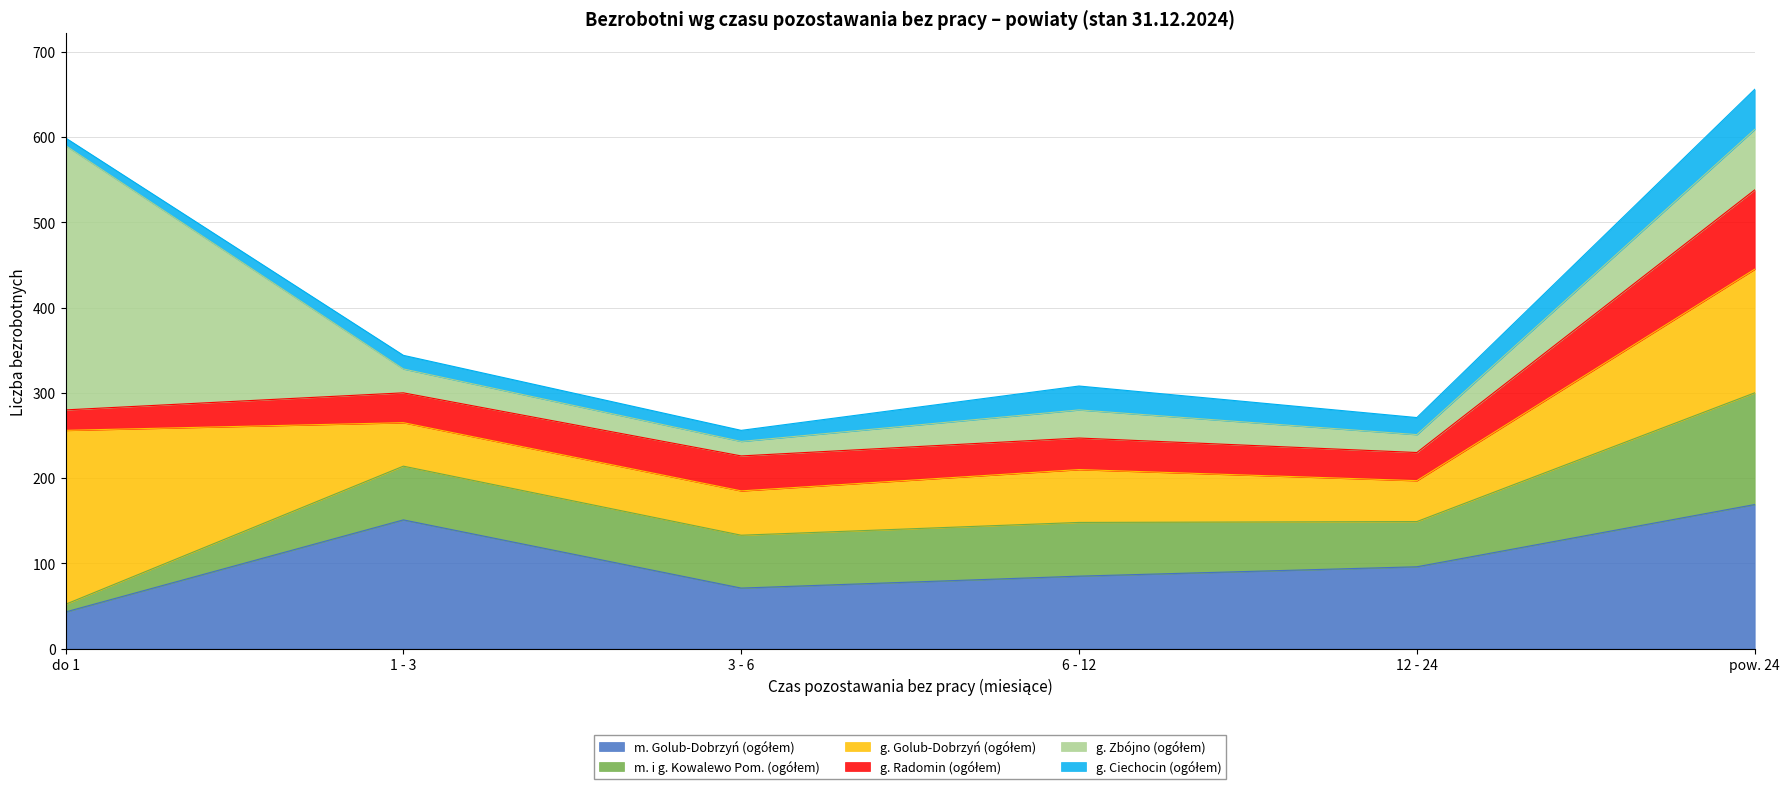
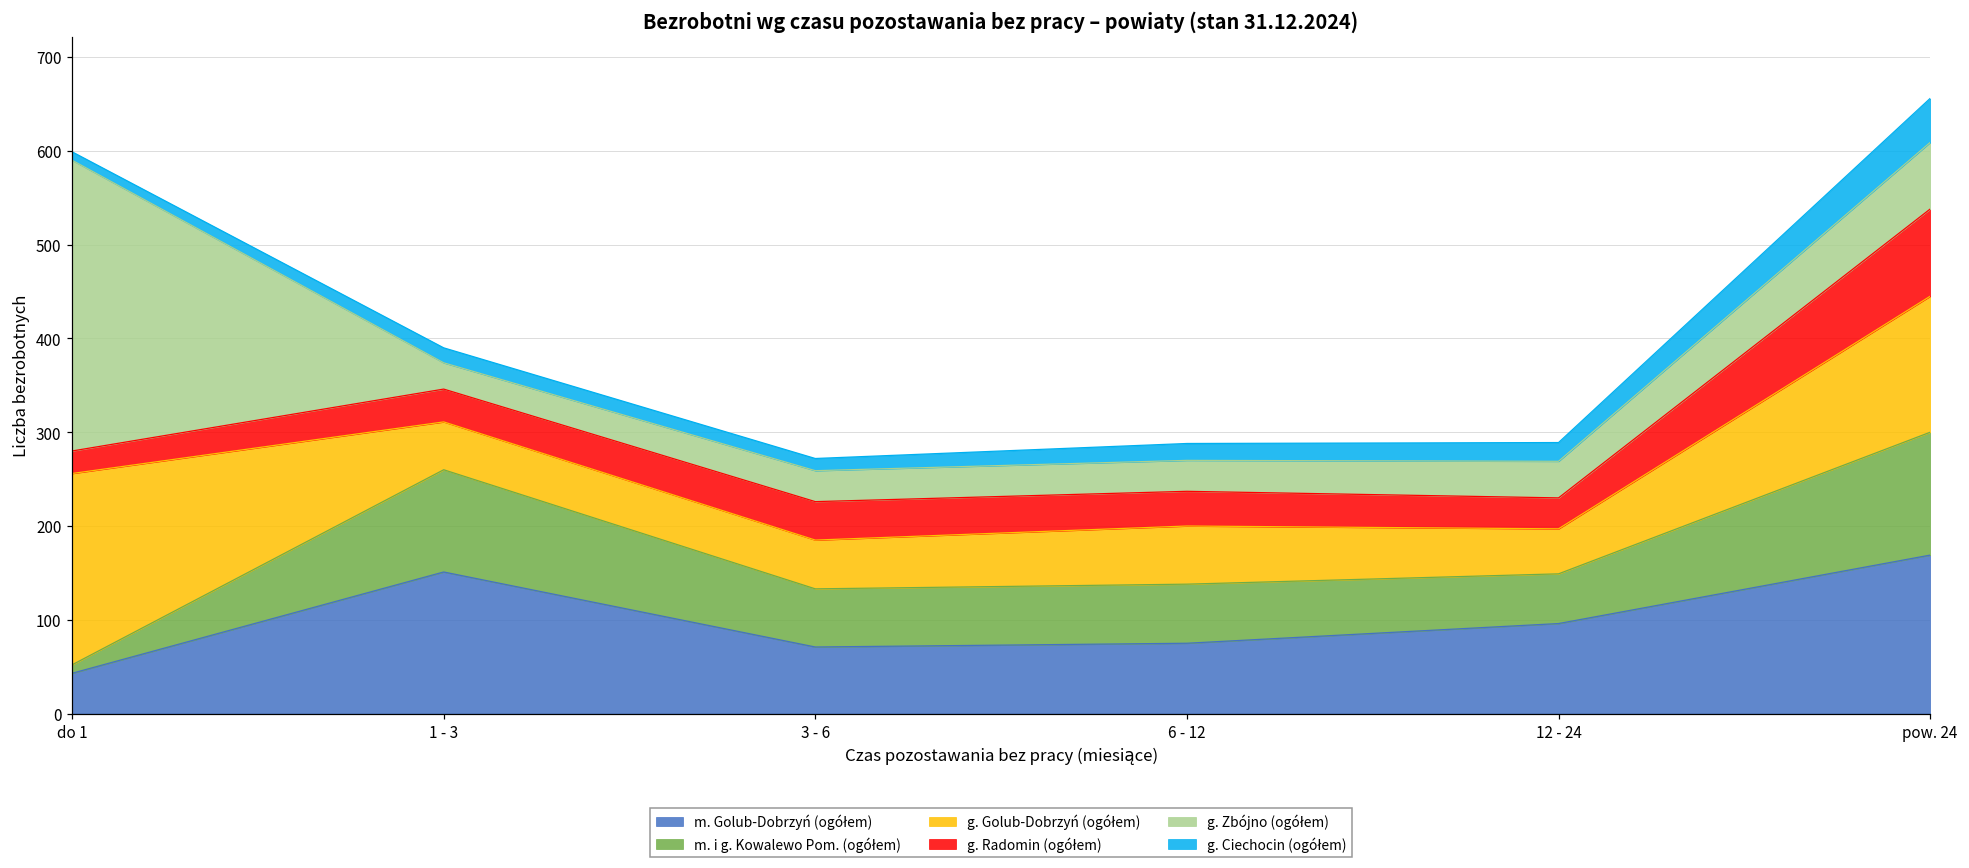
  {
    "m. Golub-Dobrzyń (ogółem)": {
      "do 1": 40,
      "1 - 3": 150,
      "3 - 6": 70,
-     "6 - 12": 90,
+     "6 - 12": 80,
      "12 - 24": 100,
      "pow. 24": 170
    },
    "m. i g. Kowalewo Pom. (ogółem)": {
      "do 1": 10,
-     "1 - 3": 60,
+     "1 - 3": 110,
      "3 - 6": 60,
      "6 - 12": 60,
      "12 - 24": 50,
      "pow. 24": 130
    },
    "g. Golub-Dobrzyń (ogółem)": {
      "do 1": 200,
      "1 - 3": 50,
      "3 - 6": 50,
      "6 - 12": 60,
      "12 - 24": 50,
      "pow. 24": 150
    },
    "g. Radomin (ogółem)": {
      "do 1": 20,
      "1 - 3": 40,
      "3 - 6": 40,
      "6 - 12": 40,
      "12 - 24": 30,
      "pow. 24": 90
    },
    "g. Zbójno (ogółem)": {
      "do 1": 310,
      "1 - 3": 30,
-     "3 - 6": 20,
+     "3 - 6": 30,
      "6 - 12": 30,
-     "12 - 24": 20,
+     "12 - 24": 40,
      "pow. 24": 70
    },
    "g. Ciechocin (ogółem)": {
      "do 1": 10,
      "1 - 3": 20,
      "3 - 6": 10,
-     "6 - 12": 30,
+     "6 - 12": 20,
      "12 - 24": 20,
      "pow. 24": 50
    }
  }
